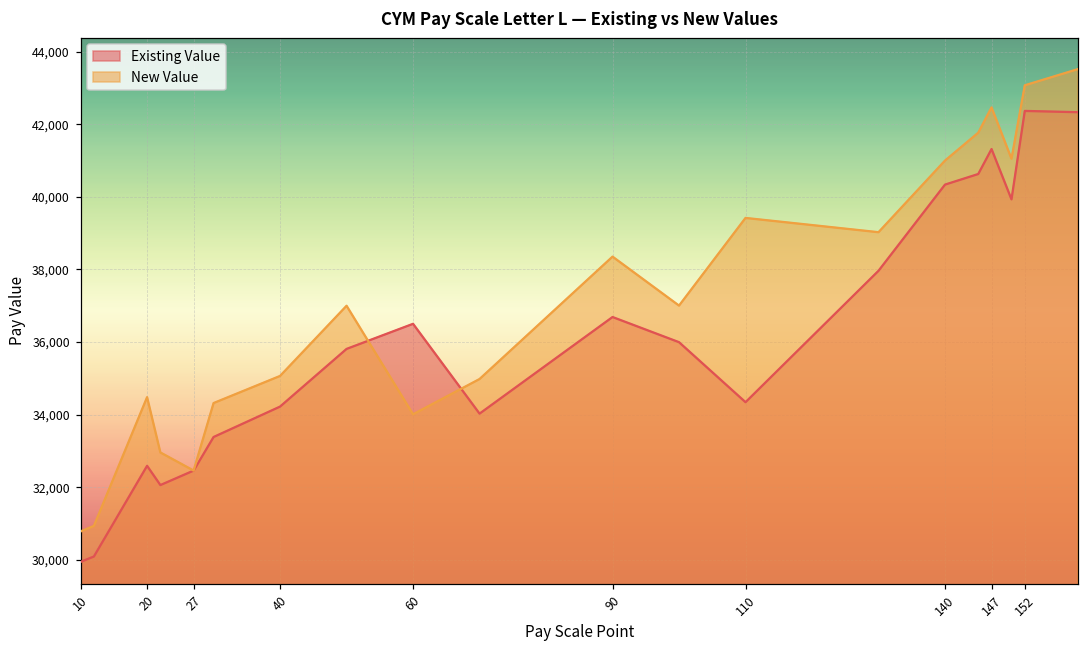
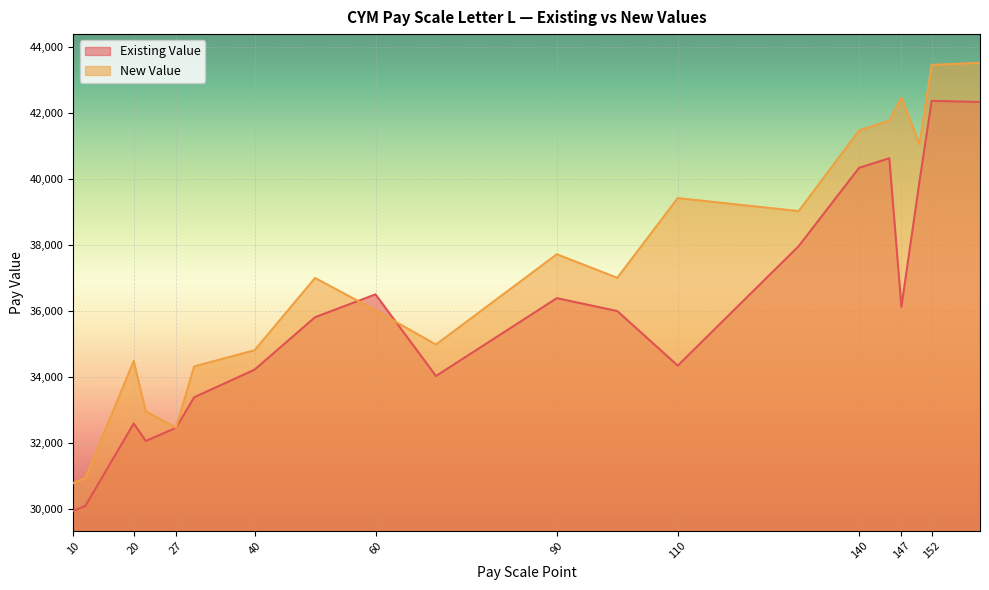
  {
    "Existing Value": {
      "10": "29,900",
      "20": "32,600",
      "40": "34,200",
      "60": "36,500",
-     "90": "36,700",
+     "90": "36,400",
      "110": "34,300",
      "140": "40,300",
-     "147": "41,300",
+     "147": "36,100",
      "152": "42,400"
    },
    "New Value": {
      "10": "30,800",
      "20": "34,500",
-     "40": "35,100",
-     "60": "34,000",
-     "90": "38,400",
+     "40": "34,800",
+     "60": "36,000",
+     "90": "37,700",
      "110": "39,400",
-     "140": "41,000",
+     "140": "41,500",
      "147": "42,500",
-     "152": "43,100"
+     "152": "43,500"
    }
  }
